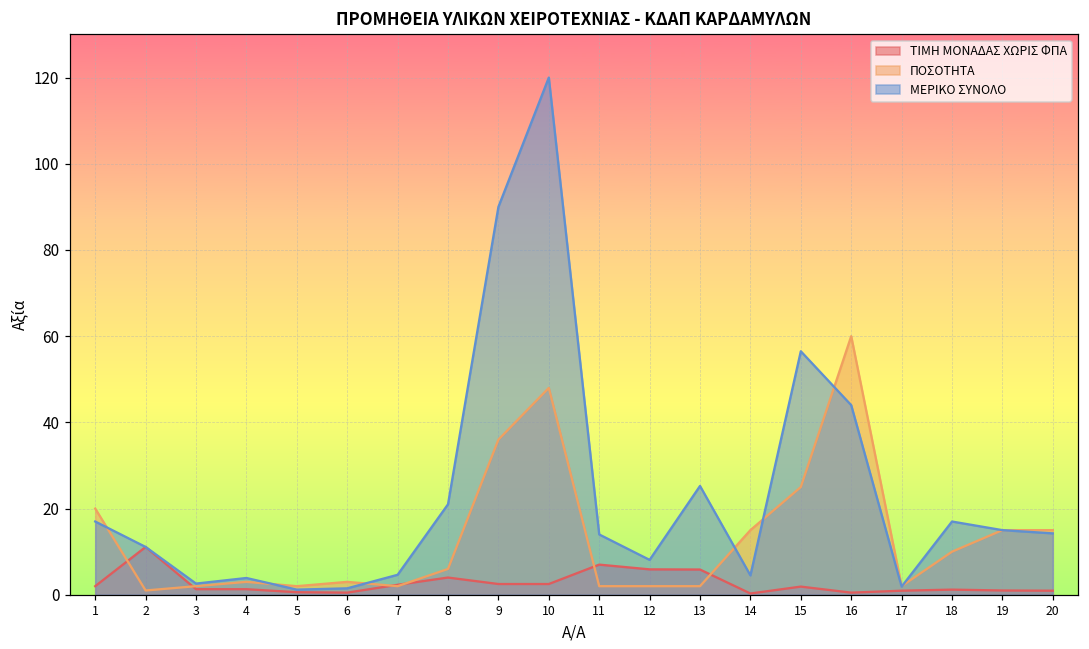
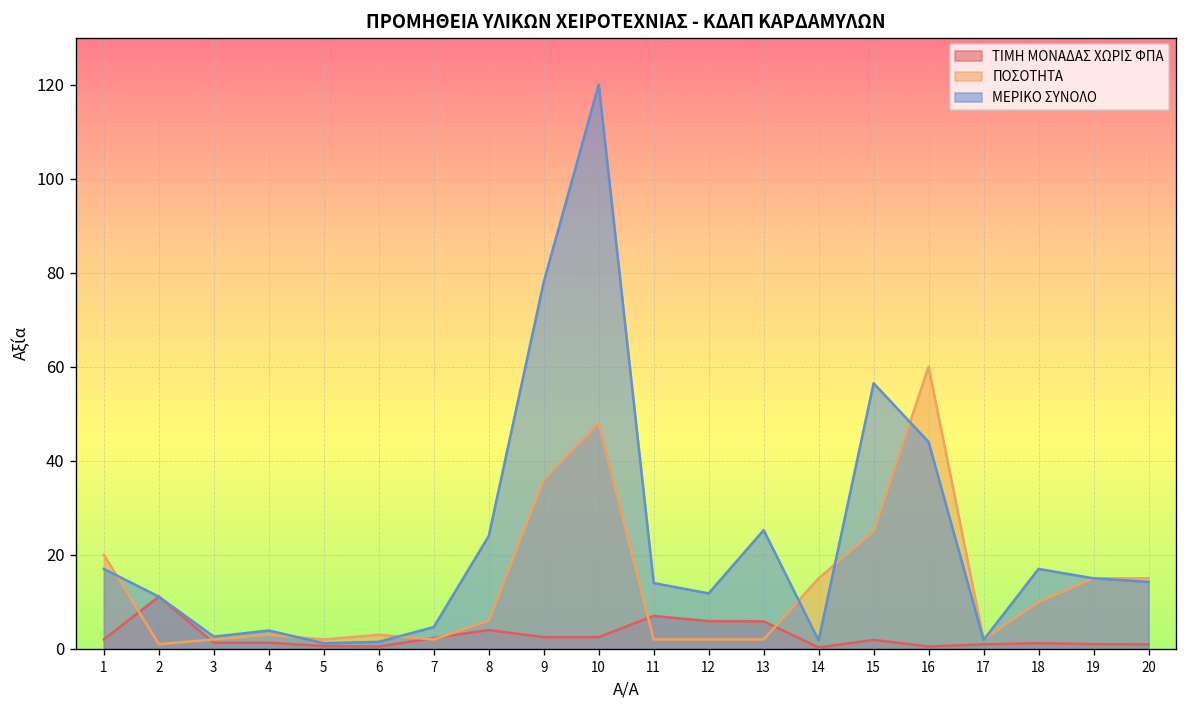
  {
    "ΜΕΡΙΚΟ ΣΥΝΟΛΟ": {
      "1": 17,
      "4": 4,
      "6": 2,
      "7": 5,
-     "8": 21,
-     "9": 90,
+     "8": 24,
+     "9": 78,
      "10": 120,
      "11": 14,
-     "12": 8,
+     "12": 12,
      "13": 25,
-     "14": 5,
+     "14": 2,
      "15": 57,
      "16": 44,
      "18": 17,
      "20": 14
    }
  }
